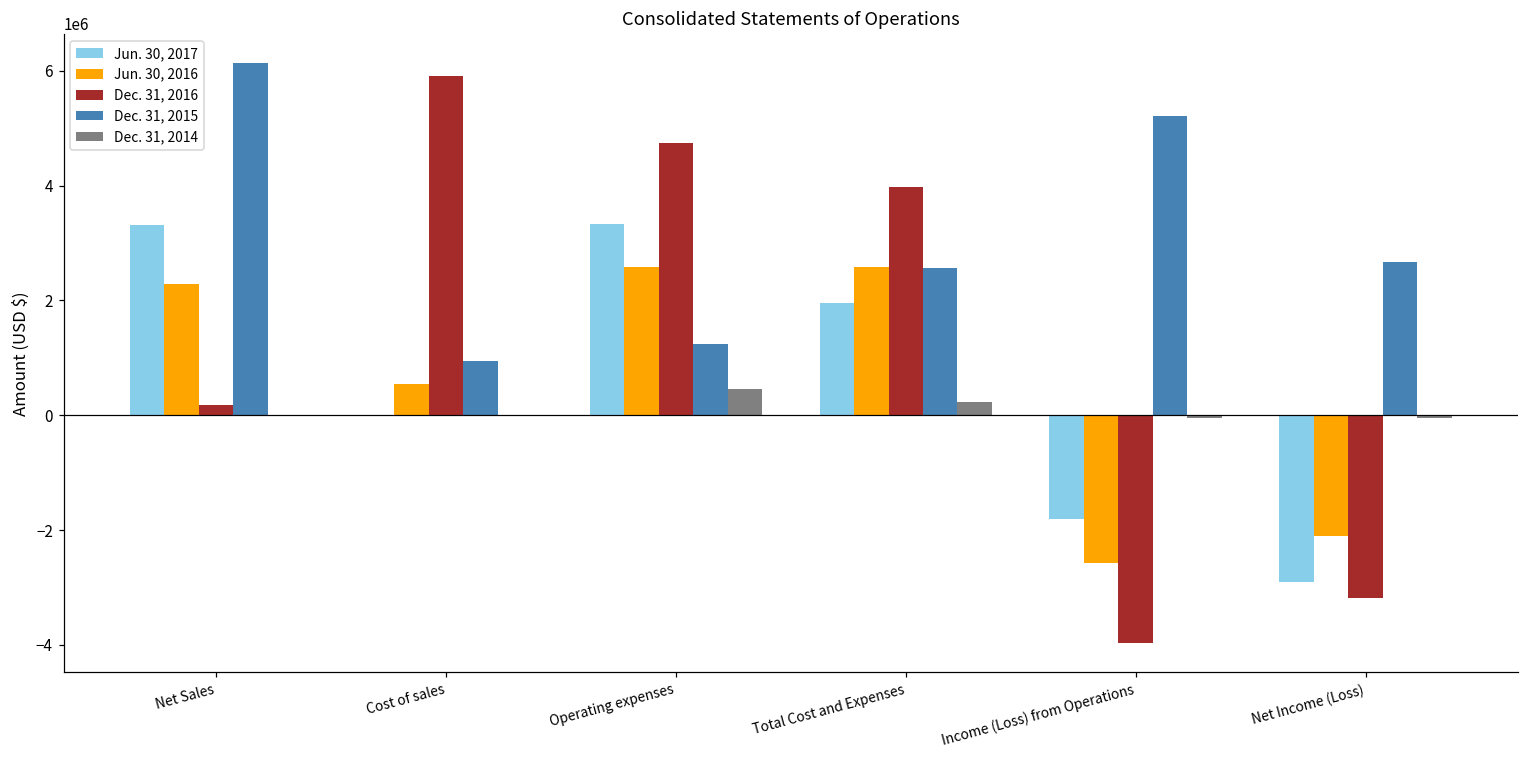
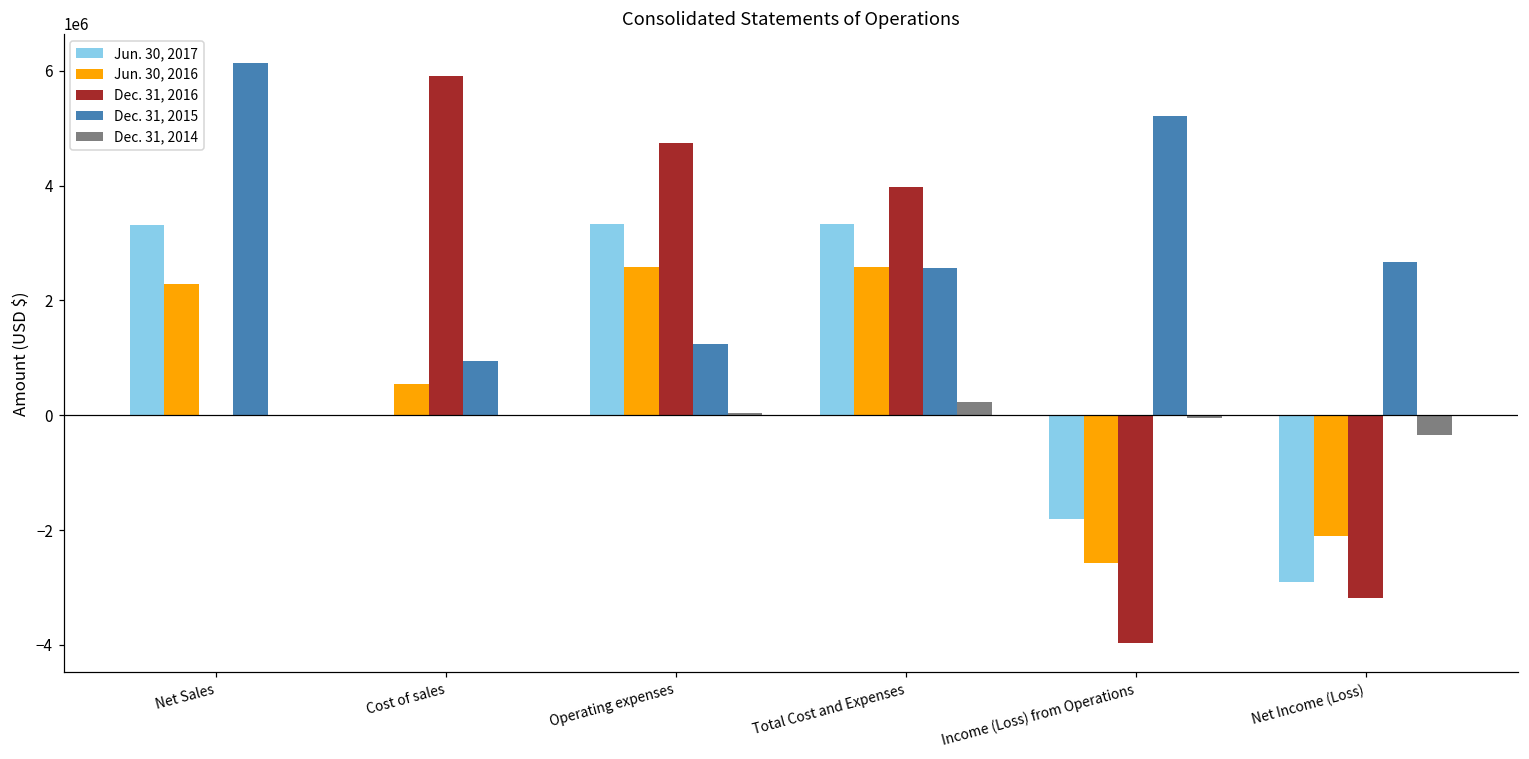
  {
    "Jun. 30, 2017": {
      "Net Sales": 3300000,
      "Cost of sales": 0,
      "Operating expenses": 3300000,
-     "Total Cost and Expenses": 2000000,
+     "Total Cost and Expenses": 3300000,
      "Income (Loss) from Operations": -1800000,
      "Net Income (Loss)": -2900000
    },
    "Jun. 30, 2016": {
      "Net Sales": 2300000,
      "Cost of sales": 500000,
      "Operating expenses": 2600000,
      "Total Cost and Expenses": 2600000,
      "Income (Loss) from Operations": -2600000,
      "Net Income (Loss)": -2100000
    },
    "Dec. 31, 2016": {
-     "Net Sales": 200000,
+     "Net Sales": 0,
      "Cost of sales": 5900000,
      "Operating expenses": 4700000,
      "Total Cost and Expenses": 4000000,
      "Income (Loss) from Operations": -4000000,
      "Net Income (Loss)": -3200000
    },
    "Dec. 31, 2015": {
      "Net Sales": 6100000,
      "Cost of sales": 1000000,
      "Operating expenses": 1200000,
      "Total Cost and Expenses": 2600000,
      "Income (Loss) from Operations": 5200000,
      "Net Income (Loss)": 2700000
    },
    "Dec. 31, 2014": {
      "Net Sales": 0,
      "Cost of sales": 0,
-     "Operating expenses": 500000,
+     "Operating expenses": 0,
      "Total Cost and Expenses": 200000,
-     "Net Income (Loss)": 0
+     "Net Income (Loss)": -300000
    }
  }
